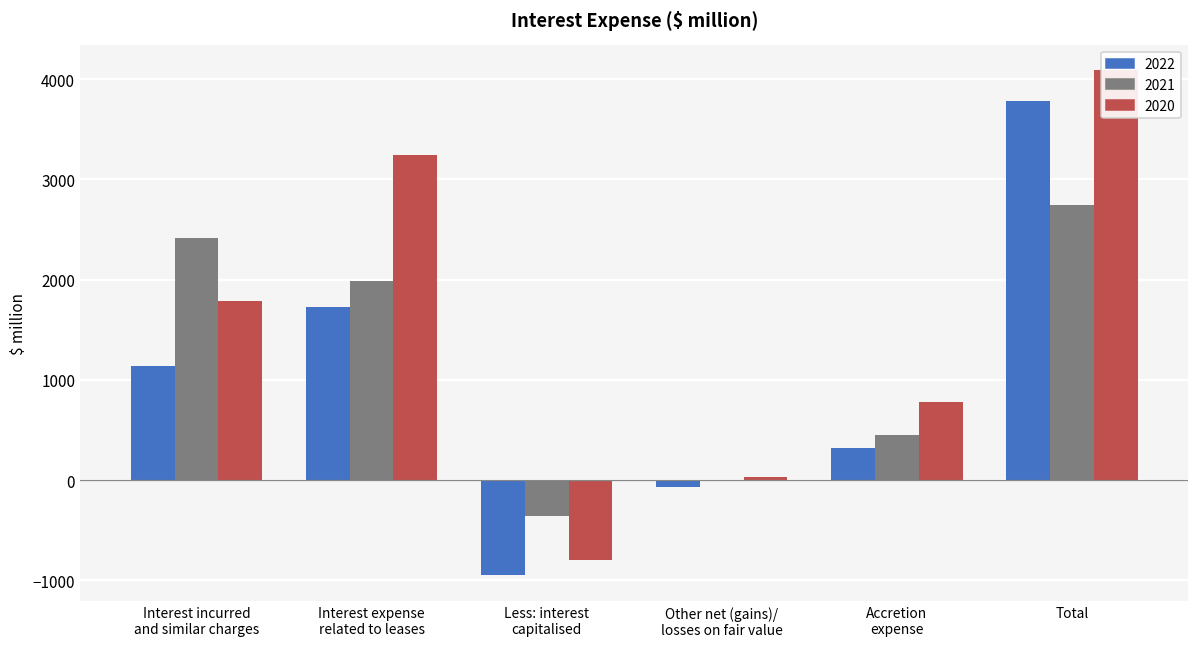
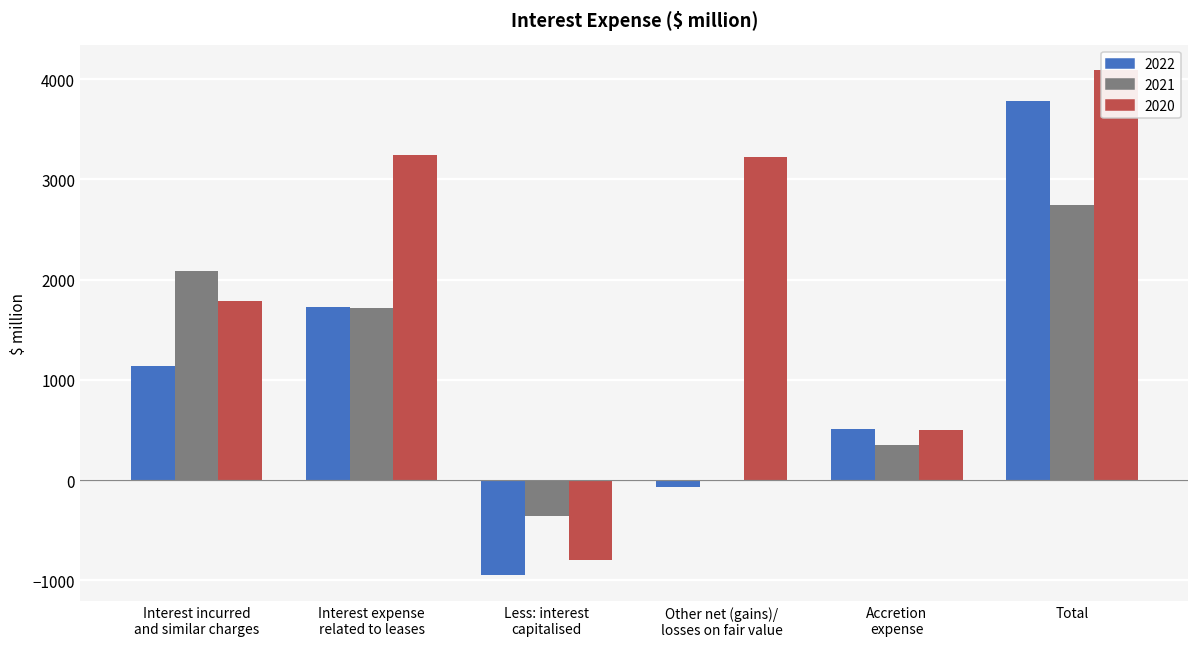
  {
    "2022": {
      "Interest incurred and similar charges": 1100,
      "Interest expense related to leases": 1700,
      "Less: interest capitalised": -1000,
      "Other net (gains)/ losses on fair value": -100,
-     "Accretion expense": 300,
+     "Accretion expense": 500,
      "Total": 3800
    },
    "2021": {
-     "Interest incurred and similar charges": 2400,
-     "Interest expense related to leases": 2000,
+     "Interest incurred and similar charges": 2100,
+     "Interest expense related to leases": 1700,
      "Less: interest capitalised": -400,
-     "Accretion expense": 500,
+     "Accretion expense": 400,
      "Total": 2700
    },
    "2020": {
      "Interest incurred and similar charges": 1800,
      "Interest expense related to leases": 3200,
      "Less: interest capitalised": -800,
-     "Other net (gains)/ losses on fair value": 0,
-     "Accretion expense": 800
+     "Other net (gains)/ losses on fair value": 3200,
+     "Accretion expense": 500
    }
  }
